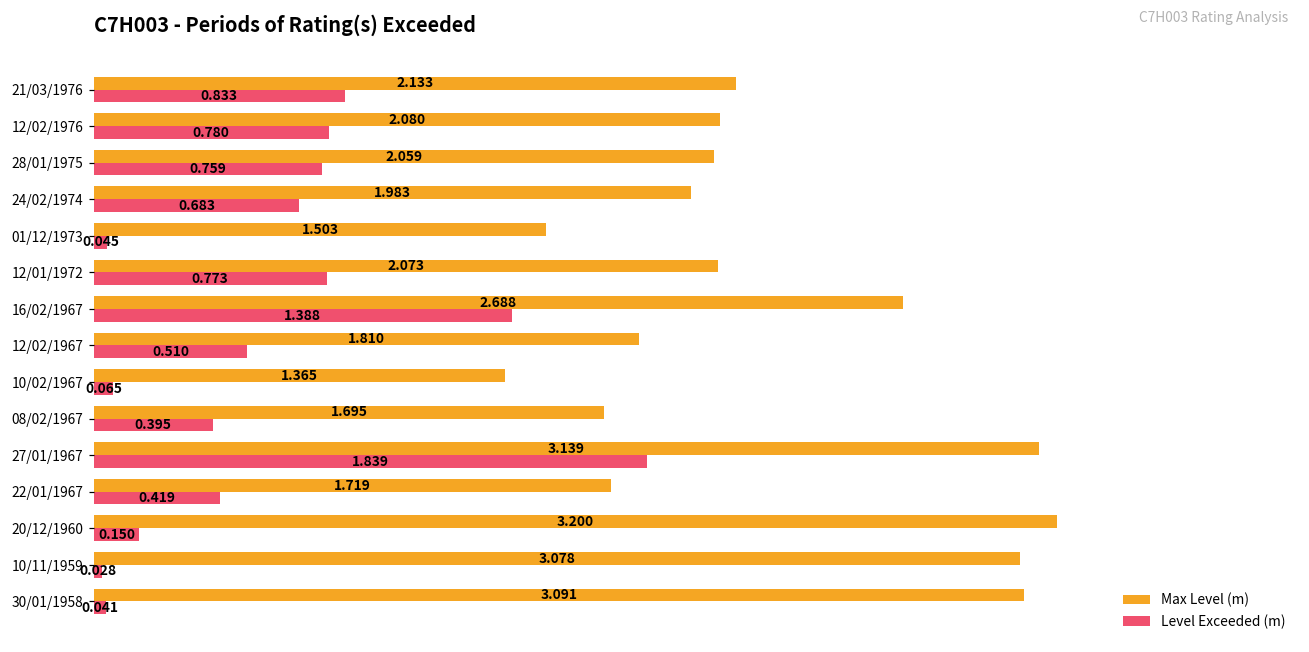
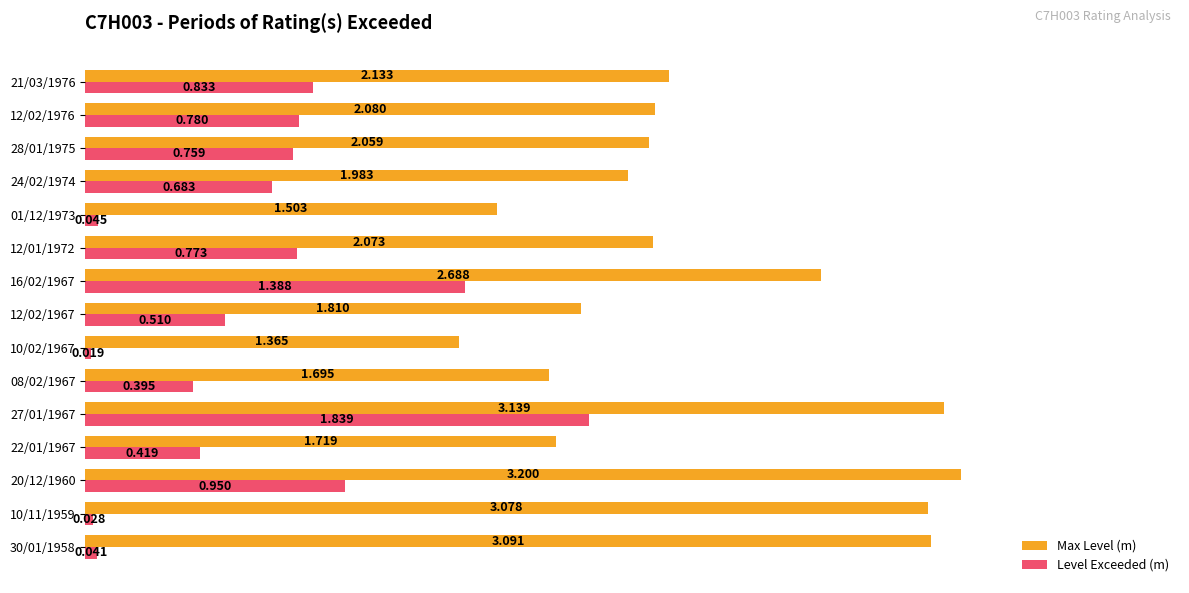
  {
    "Max Level (m)": {
      "21/03/1976": 2.133,
      "12/02/1976": 2.080,
      "28/01/1975": 2.059,
      "24/02/1974": 1.983,
      "01/12/1973": 1.503,
      "12/01/1972": 2.073,
      "16/02/1967": 2.688,
      "12/02/1967": 1.810,
      "10/02/1967": 1.365,
      "08/02/1967": 1.695,
      "27/01/1967": 3.139,
      "22/01/1967": 1.719,
      "20/12/1960": 3.200,
      "10/11/1959": 3.078,
      "30/01/1958": 3.091
    },
    "Level Exceeded (m)": {
      "21/03/1976": 0.833,
      "12/02/1976": 0.780,
      "28/01/1975": 0.759,
      "24/02/1974": 0.683,
      "01/12/1973": 0.045,
      "12/01/1972": 0.773,
      "16/02/1967": 1.388,
      "12/02/1967": 0.510,
-     "10/02/1967": 0.065,
+     "10/02/1967": 0.019,
      "08/02/1967": 0.395,
      "27/01/1967": 1.839,
      "22/01/1967": 0.419,
-     "20/12/1960": 0.150,
+     "20/12/1960": 0.950,
      "10/11/1959": 0.028,
      "30/01/1958": 0.041
    }
  }
